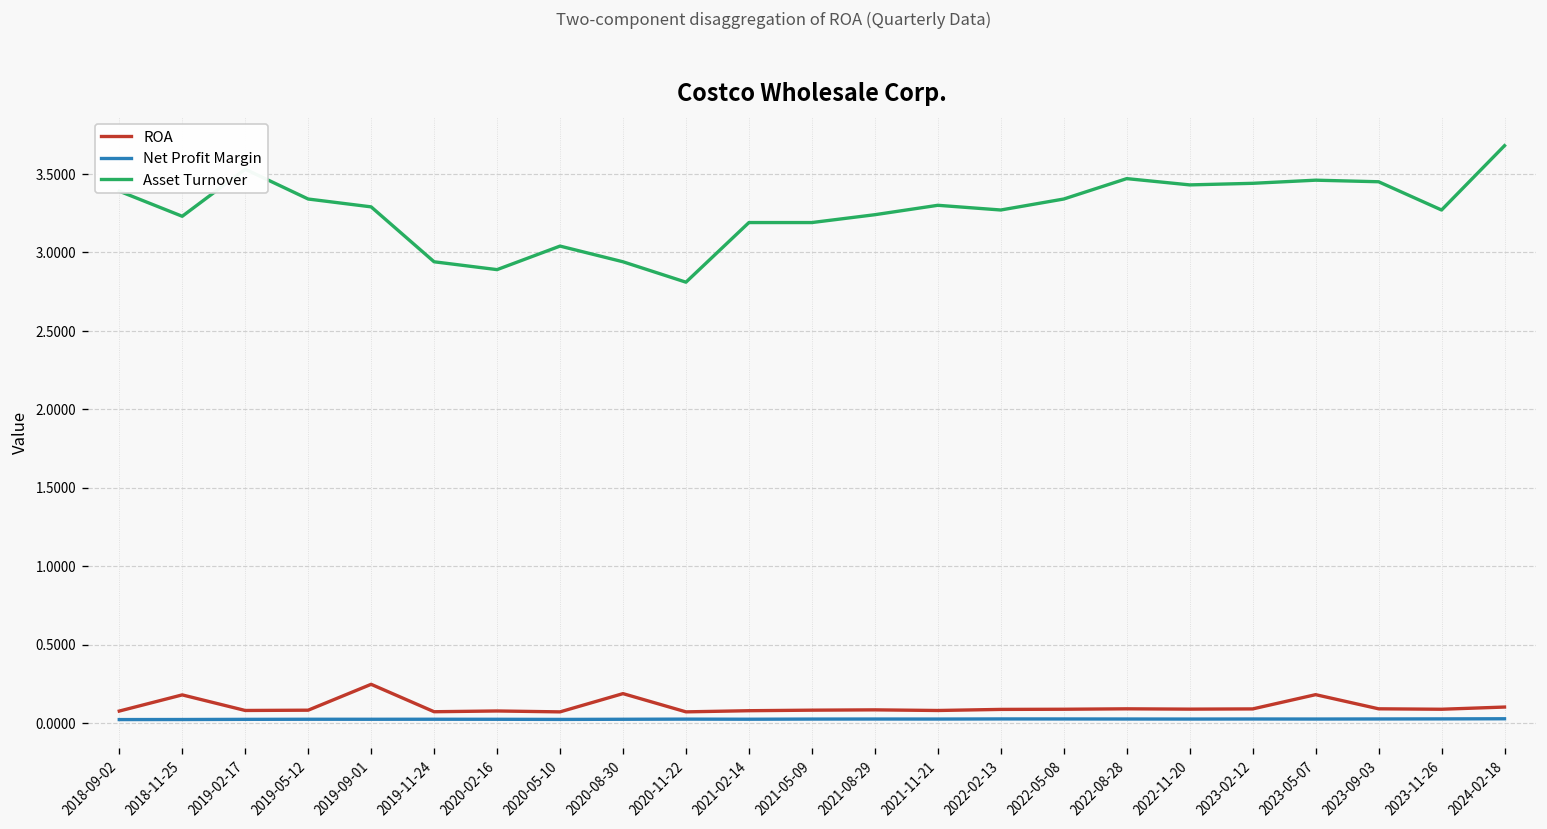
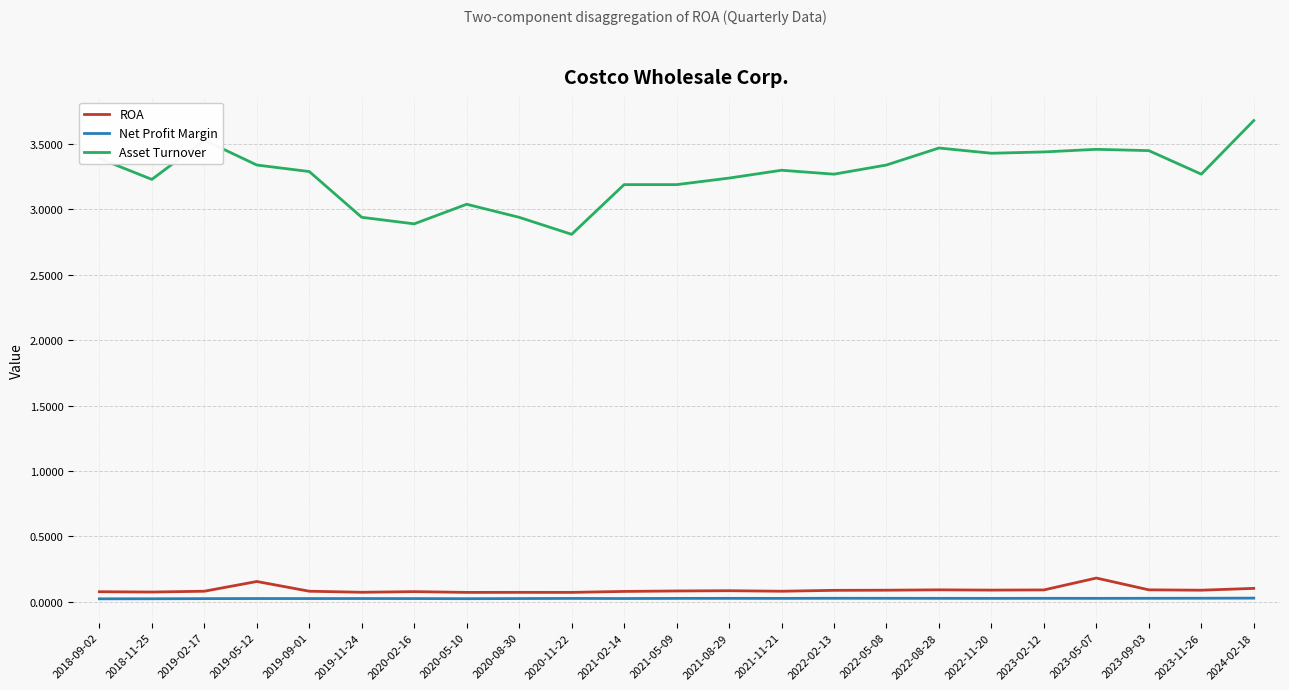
  {
    "ROA": {
      "2018-09-02": 0.08,
-     "2018-11-25": 0.18,
+     "2018-11-25": 0.07,
      "2019-02-17": 0.08,
-     "2019-05-12": 0.08,
-     "2019-09-01": 0.25,
+     "2019-05-12": 0.16,
+     "2019-09-01": 0.08,
      "2019-11-24": 0.07,
      "2020-02-16": 0.08,
      "2020-05-10": 0.07,
-     "2020-08-30": 0.19,
+     "2020-08-30": 0.07,
      "2020-11-22": 0.07,
      "2021-02-14": 0.08,
      "2021-05-09": 0.08,
      "2021-08-29": 0.08,
      "2021-11-21": 0.08,
      "2022-02-13": 0.09,
      "2022-05-08": 0.09,
      "2022-08-28": 0.09,
      "2022-11-20": 0.09,
      "2023-02-12": 0.09,
      "2023-05-07": 0.18,
      "2023-09-03": 0.09,
      "2023-11-26": 0.09,
      "2024-02-18": 0.10
    },
    "Net Profit Margin": {
      "2018-09-02": 0.02,
      "2018-11-25": 0.02,
      "2019-02-17": 0.02,
      "2019-05-12": 0.02,
      "2019-09-01": 0.02,
      "2019-11-24": 0.02,
      "2020-02-16": 0.02,
      "2020-05-10": 0.02,
      "2020-08-30": 0.02,
      "2020-11-22": 0.03,
      "2021-02-14": 0.02,
      "2021-05-09": 0.03,
      "2021-08-29": 0.03,
      "2021-11-21": 0.03,
      "2022-02-13": 0.03,
      "2022-05-08": 0.03,
      "2022-08-28": 0.03,
      "2022-11-20": 0.03,
      "2023-02-12": 0.03,
      "2023-05-07": 0.03,
      "2023-09-03": 0.03,
      "2023-11-26": 0.03,
      "2024-02-18": 0.03
    },
    "Asset Turnover": {
      "2018-11-25": 3.23,
      "2019-05-12": 3.34,
      "2019-09-01": 3.29,
      "2019-11-24": 2.94,
      "2020-02-16": 2.89,
      "2020-05-10": 3.04,
      "2020-08-30": 2.94,
      "2020-11-22": 2.81,
      "2021-02-14": 3.19,
      "2021-05-09": 3.19,
      "2021-08-29": 3.24,
      "2021-11-21": 3.30,
      "2022-02-13": 3.27,
      "2022-05-08": 3.34,
      "2022-08-28": 3.47,
      "2022-11-20": 3.43,
      "2023-02-12": 3.44,
      "2023-05-07": 3.46,
      "2023-09-03": 3.45,
      "2023-11-26": 3.27,
      "2024-02-18": 3.68
    }
  }
